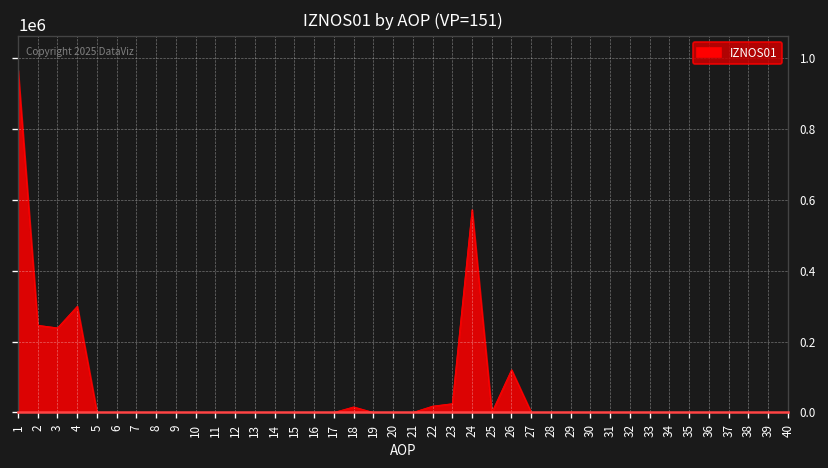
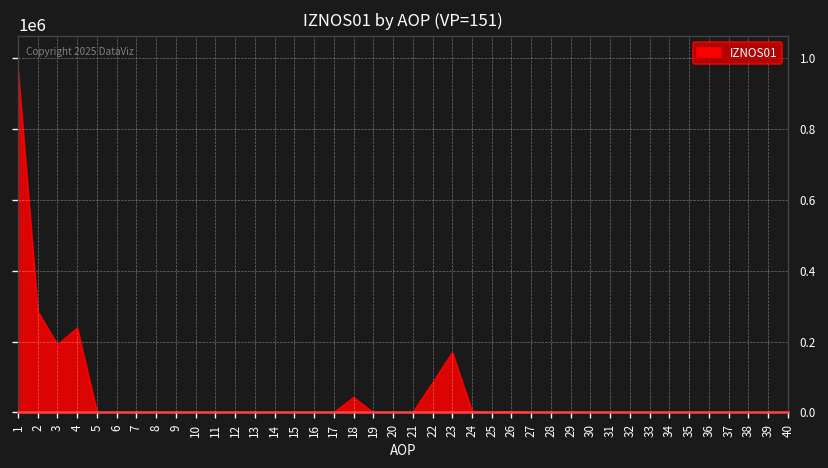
  {
-   "2": 250000,
-   "3": 240000,
-   "4": 300000,
+   "2": 290000,
+   "3": 190000,
+   "4": 240000,
    "5": 0,
    "6": 0,
    "7": 0,
    "8": 0,
    "9": 0,
    "10": 0,
    "11": 0,
    "12": 0,
    "13": 0,
    "14": 0,
    "15": 0,
    "16": 0,
    "17": 0,
-   "18": 20000,
+   "18": 40000,
    "19": 0,
    "20": 0,
    "21": 0,
-   "22": 20000,
-   "23": 20000,
-   "24": 570000,
+   "22": 80000,
+   "23": 170000,
+   "24": 0,
    "25": 0,
-   "26": 120000,
+   "26": 0,
    "27": 0,
    "28": 0,
    "29": 0,
    "30": 0,
    "31": 0,
    "32": 0,
    "33": 0,
    "34": 0,
    "35": 0,
    "36": 0,
    "37": 0,
    "38": 0,
    "39": 0,
    "40": 0
  }
